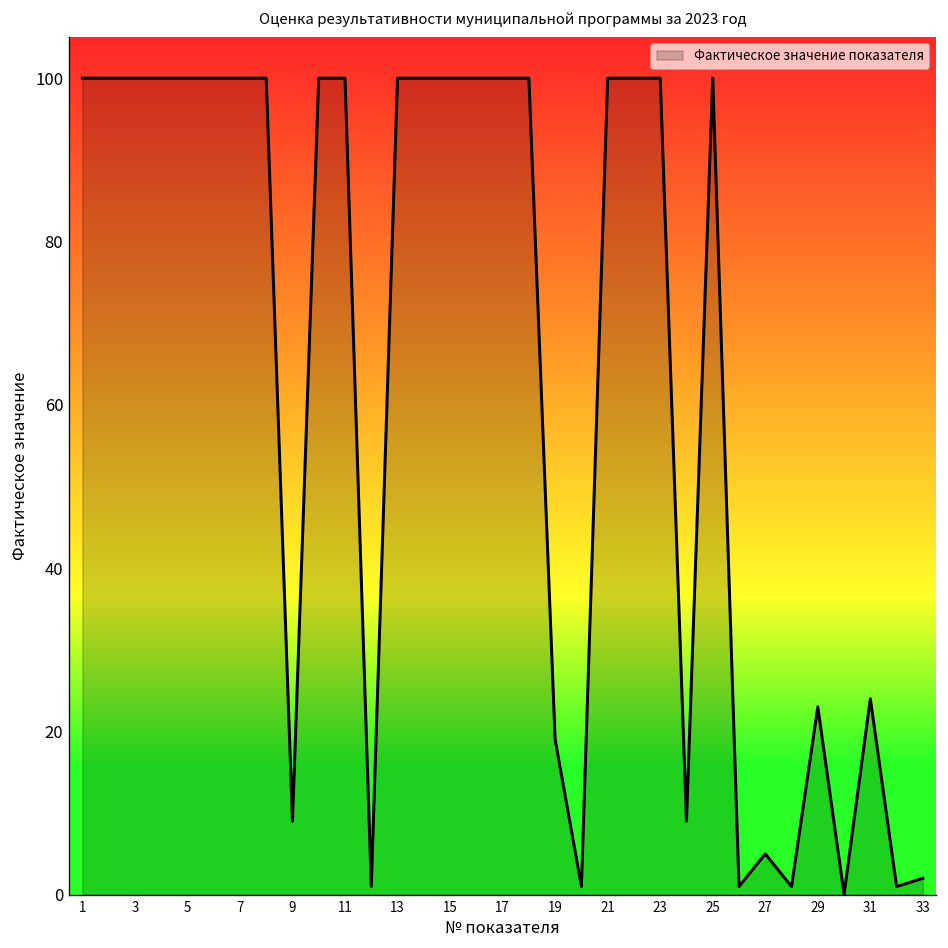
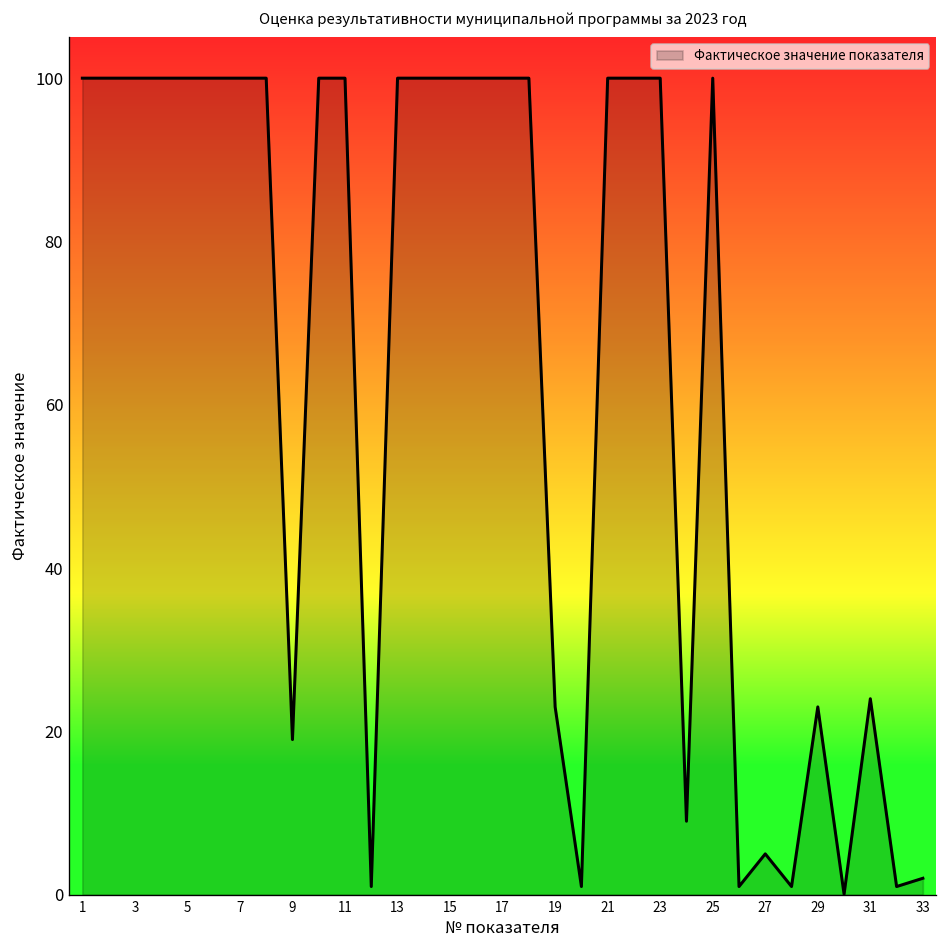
  {
    "1": 100,
    "3": 100,
    "5": 100,
    "7": 100,
-   "9": 9,
+   "9": 19,
    "11": 100,
    "13": 100,
    "15": 100,
    "17": 100,
-   "19": 19,
+   "19": 23,
    "21": 100,
    "23": 100,
    "25": 100,
    "27": 5,
    "29": 23,
    "31": 24,
    "33": 2
  }
